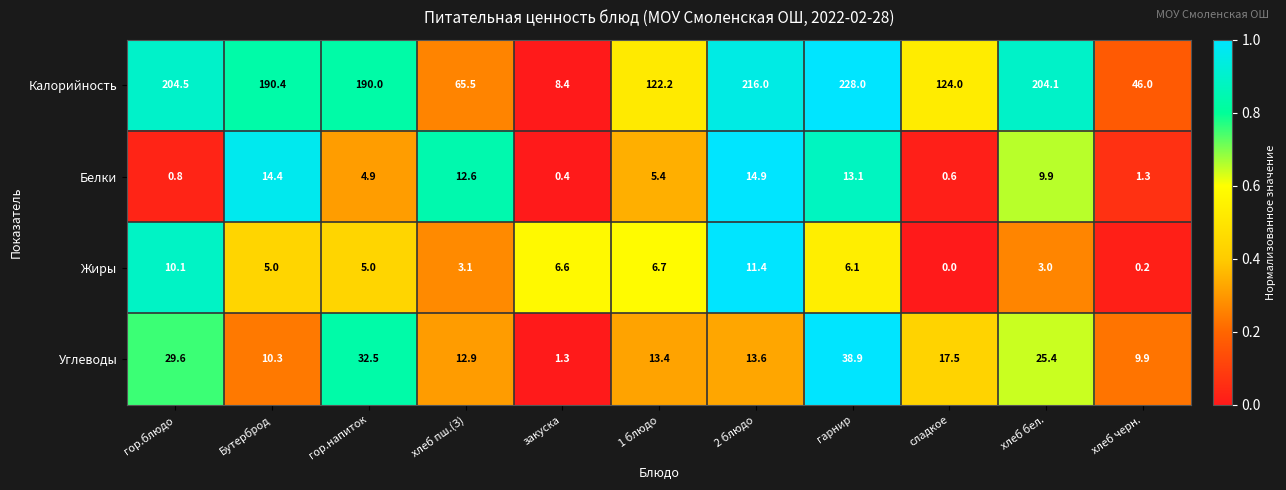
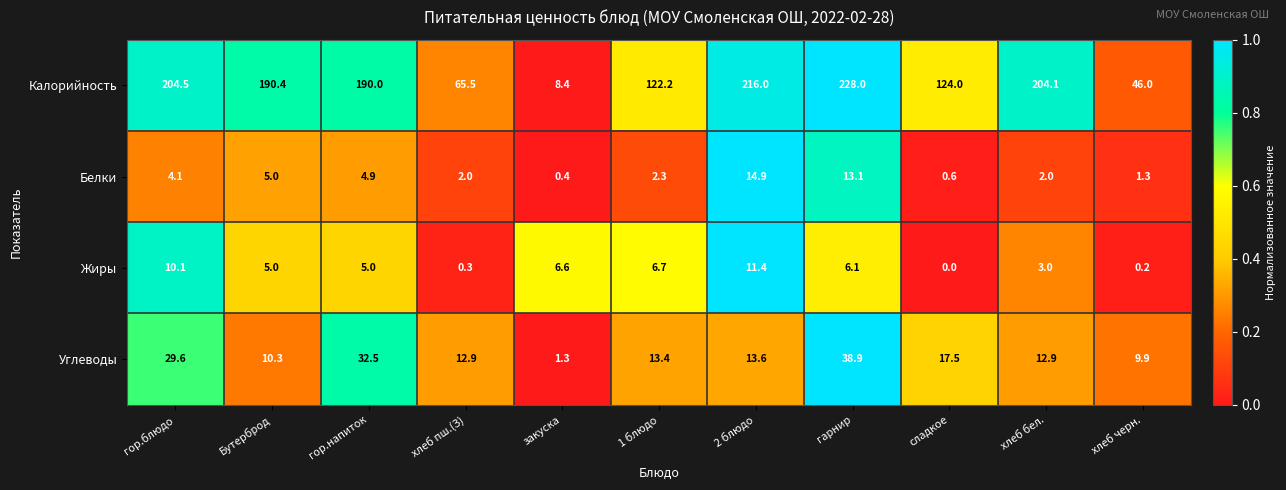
  {
    "Калорийность": {
      "гор.блюдо": 204.5,
      "Бутерброд": 190.4,
      "гор.напиток": 190.0,
      "хлеб пш.(З)": 65.5,
      "закуска": 8.4,
      "1 блюдо": 122.2,
      "2 блюдо": 216.0,
      "гарнир": 228.0,
      "сладкое": 124.0,
      "хлеб бел.": 204.1,
      "хлеб черн.": 46.0
    },
    "Белки": {
-     "гор.блюдо": 0.8,
-     "Бутерброд": 14.4,
+     "гор.блюдо": 4.1,
+     "Бутерброд": 5.0,
      "гор.напиток": 4.9,
-     "хлеб пш.(З)": 12.6,
+     "хлеб пш.(З)": 2.0,
      "закуска": 0.4,
-     "1 блюдо": 5.4,
+     "1 блюдо": 2.3,
      "2 блюдо": 14.9,
      "гарнир": 13.1,
      "сладкое": 0.6,
-     "хлеб бел.": 9.9,
+     "хлеб бел.": 2.0,
      "хлеб черн.": 1.3
    },
    "Жиры": {
      "гор.блюдо": 10.1,
      "Бутерброд": 5.0,
      "гор.напиток": 5.0,
-     "хлеб пш.(З)": 3.1,
+     "хлеб пш.(З)": 0.3,
      "закуска": 6.6,
      "1 блюдо": 6.7,
      "2 блюдо": 11.4,
      "гарнир": 6.1,
      "сладкое": 0.0,
      "хлеб бел.": 3.0,
      "хлеб черн.": 0.2
    },
    "Углеводы": {
      "гор.блюдо": 29.6,
      "Бутерброд": 10.3,
      "гор.напиток": 32.5,
      "хлеб пш.(З)": 12.9,
      "закуска": 1.3,
      "1 блюдо": 13.4,
      "2 блюдо": 13.6,
      "гарнир": 38.9,
      "сладкое": 17.5,
-     "хлеб бел.": 25.4,
+     "хлеб бел.": 12.9,
      "хлеб черн.": 9.9
    }
  }
